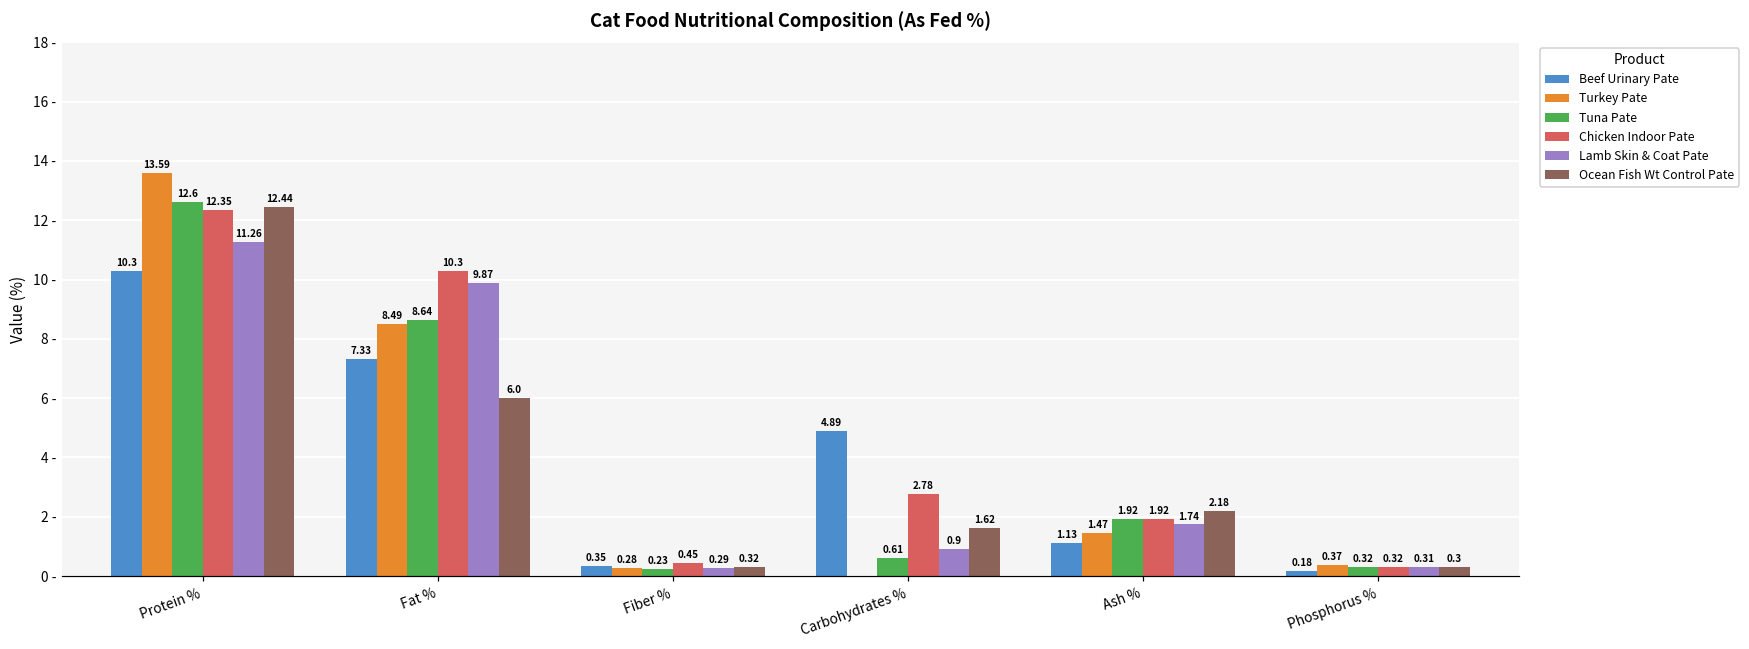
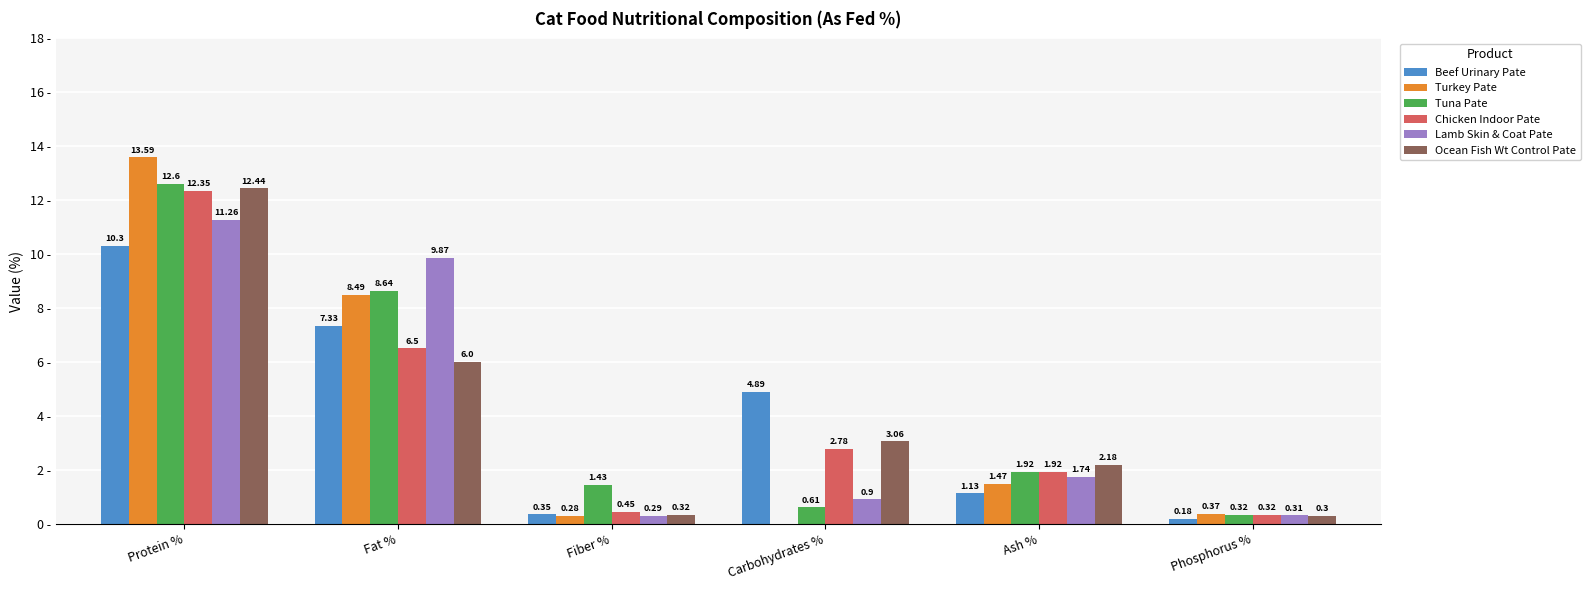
  {
    "Beef Urinary Pate": {
      "Protein %": 10.3,
      "Fat %": 7.33,
      "Fiber %": 0.35,
      "Carbohydrates %": 4.89,
      "Ash %": 1.13,
      "Phosphorus %": 0.18
    },
    "Turkey Pate": {
      "Protein %": 13.59,
      "Fat %": 8.49,
      "Fiber %": 0.28,
      "Ash %": 1.47,
      "Phosphorus %": 0.37
    },
    "Tuna Pate": {
      "Protein %": 12.6,
      "Fat %": 8.64,
-     "Fiber %": 0.23,
+     "Fiber %": 1.43,
      "Carbohydrates %": 0.61,
      "Ash %": 1.92,
      "Phosphorus %": 0.32
    },
    "Chicken Indoor Pate": {
      "Protein %": 12.35,
-     "Fat %": 10.3,
+     "Fat %": 6.5,
      "Fiber %": 0.45,
      "Carbohydrates %": 2.78,
      "Ash %": 1.92,
      "Phosphorus %": 0.32
    },
    "Lamb Skin & Coat Pate": {
      "Protein %": 11.26,
      "Fat %": 9.87,
      "Fiber %": 0.29,
      "Carbohydrates %": 0.9,
      "Ash %": 1.74,
      "Phosphorus %": 0.31
    },
    "Ocean Fish Wt Control Pate": {
      "Protein %": 12.44,
      "Fat %": 6.0,
      "Fiber %": 0.32,
-     "Carbohydrates %": 1.62,
+     "Carbohydrates %": 3.06,
      "Ash %": 2.18,
      "Phosphorus %": 0.3
    }
  }
